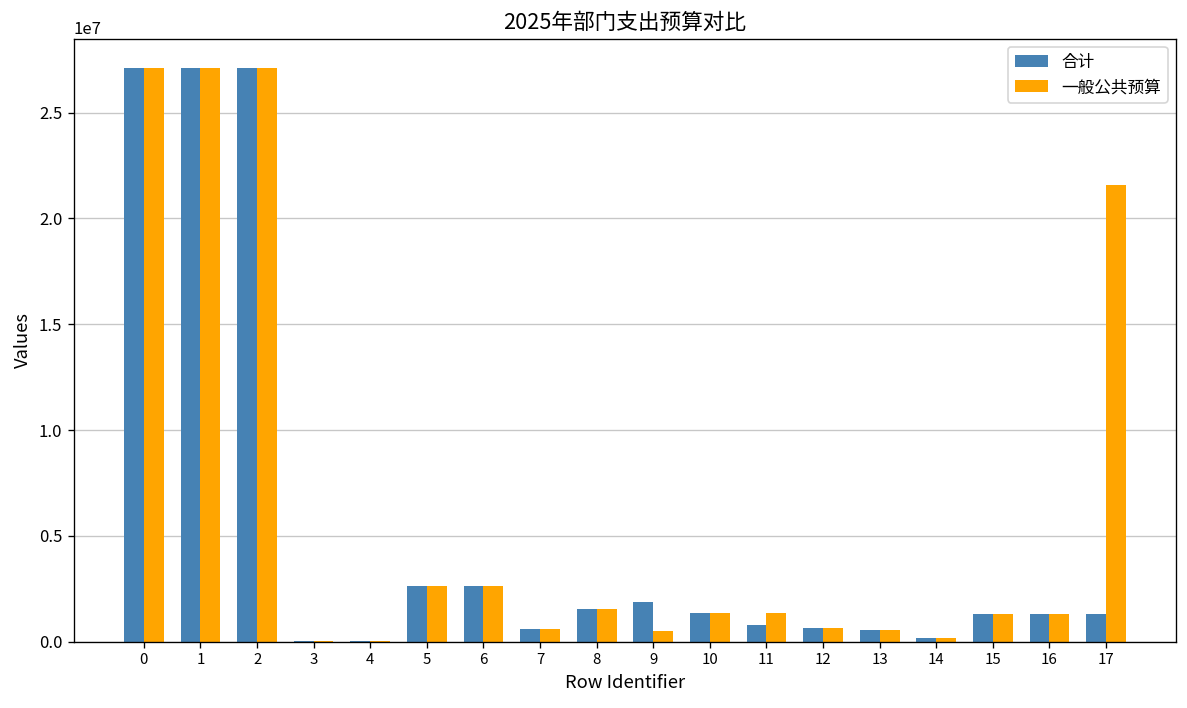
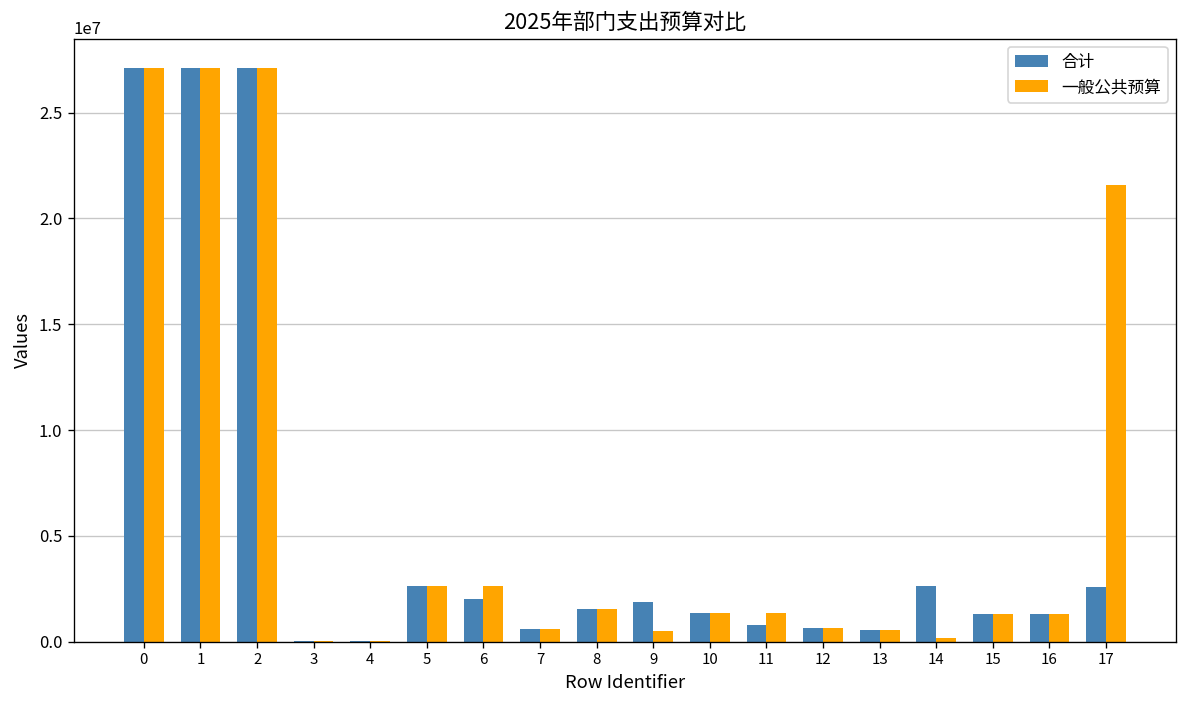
  {
    "合计": {
      "0": 27100000,
      "1": 27100000,
      "2": 27100000,
      "5": 2600000,
-     "6": 2600000,
+     "6": 2000000,
      "7": 600000,
      "8": 1500000,
      "9": 1900000,
      "10": 1400000,
      "11": 800000,
      "12": 700000,
      "13": 500000,
-     "14": 200000,
+     "14": 2700000,
      "15": 1300000,
      "16": 1300000,
-     "17": 1300000
+     "17": 2600000
    },
    "一般公共预算": {
      "0": 27100000,
      "1": 27100000,
      "2": 27100000,
      "5": 2600000,
      "6": 2600000,
      "7": 600000,
      "8": 1500000,
      "9": 500000,
      "10": 1400000,
      "11": 1400000,
      "12": 700000,
      "13": 500000,
      "14": 200000,
      "15": 1300000,
      "16": 1300000,
      "17": 21600000
    }
  }
